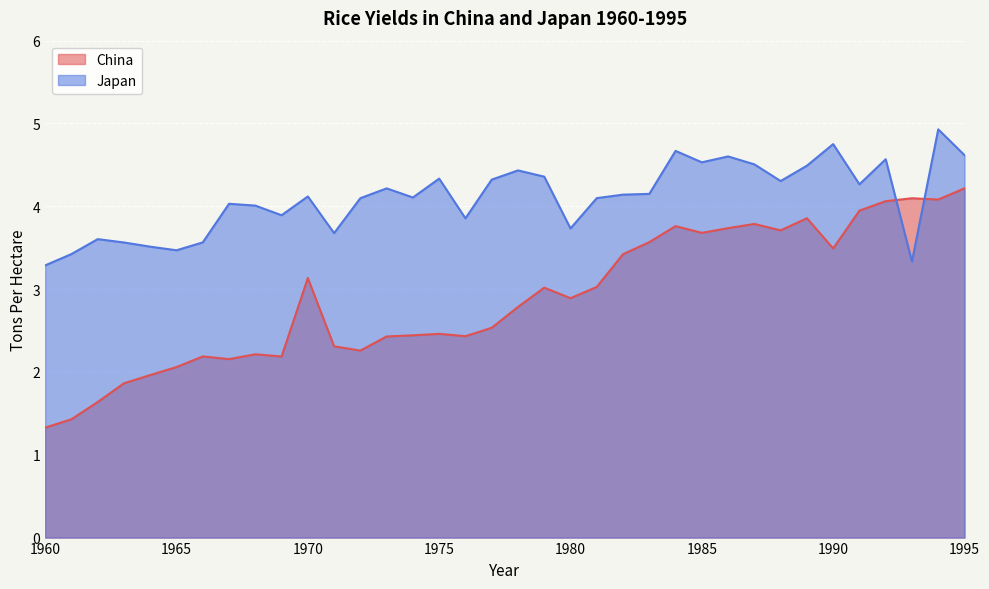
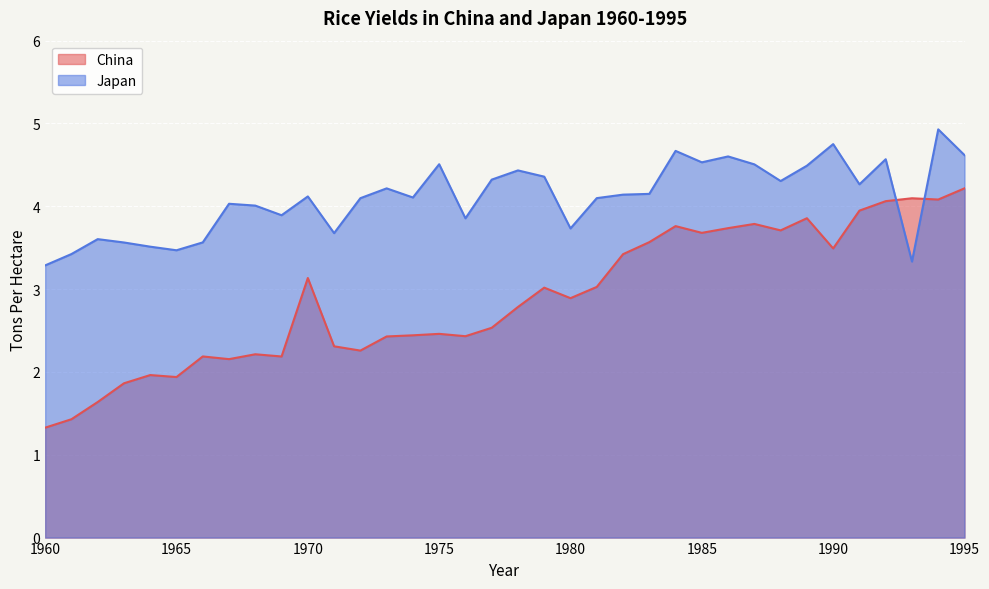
  {
    "China": {
      "1960": 1.3,
-     "1965": 2.1,
+     "1965": 1.9,
      "1970": 3.1,
      "1975": 2.5,
      "1980": 2.9,
      "1985": 3.7,
      "1990": 3.5,
      "1995": 4.2
    },
    "Japan": {
      "1960": 3.3,
      "1965": 3.5,
      "1970": 4.1,
-     "1975": 4.3,
+     "1975": 4.5,
      "1980": 3.7,
      "1985": 4.5,
      "1990": 4.8,
      "1995": 4.6
    }
  }
